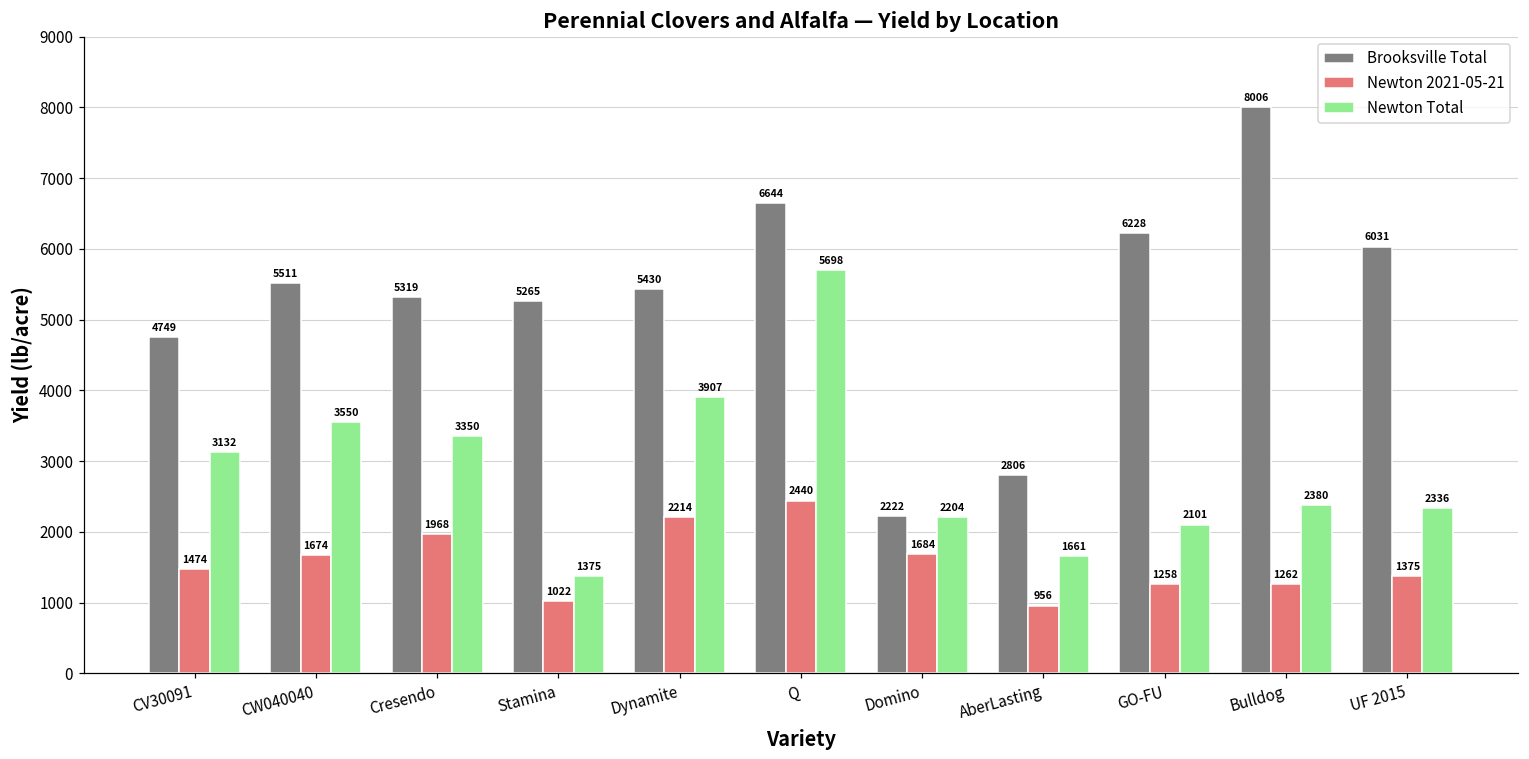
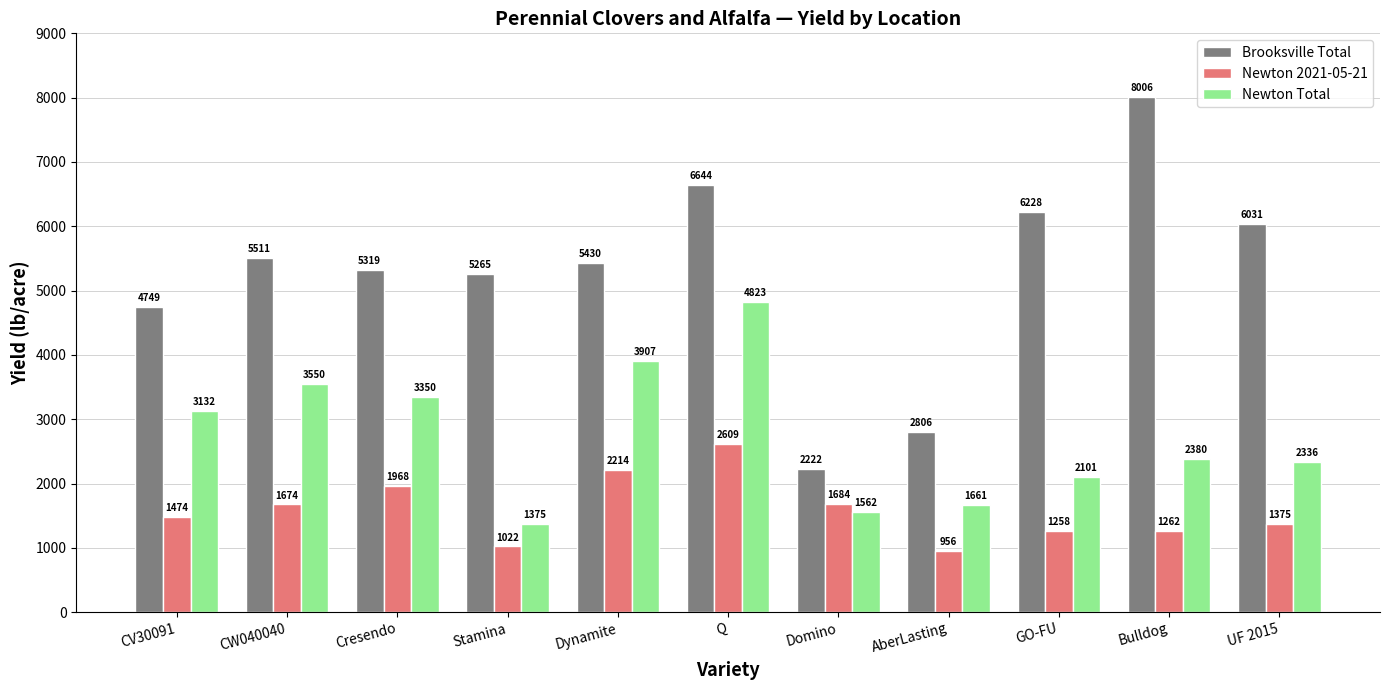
  {
    "Brooksville Total": {
      "CV30091": 4749,
      "CW040040": 5511,
      "Cresendo": 5319,
      "Stamina": 5265,
      "Dynamite": 5430,
      "Q": 6644,
      "Domino": 2222,
      "AberLasting": 2806,
      "GO-FU": 6228,
      "Bulldog": 8006,
      "UF 2015": 6031
    },
    "Newton 2021-05-21": {
      "CV30091": 1474,
      "CW040040": 1674,
      "Cresendo": 1968,
      "Stamina": 1022,
      "Dynamite": 2214,
-     "Q": 2440,
+     "Q": 2609,
      "Domino": 1684,
      "AberLasting": 956,
      "GO-FU": 1258,
      "Bulldog": 1262,
      "UF 2015": 1375
    },
    "Newton Total": {
      "CV30091": 3132,
      "CW040040": 3550,
      "Cresendo": 3350,
      "Stamina": 1375,
      "Dynamite": 3907,
-     "Q": 5698,
-     "Domino": 2204,
+     "Q": 4823,
+     "Domino": 1562,
      "AberLasting": 1661,
      "GO-FU": 2101,
      "Bulldog": 2380,
      "UF 2015": 2336
    }
  }
